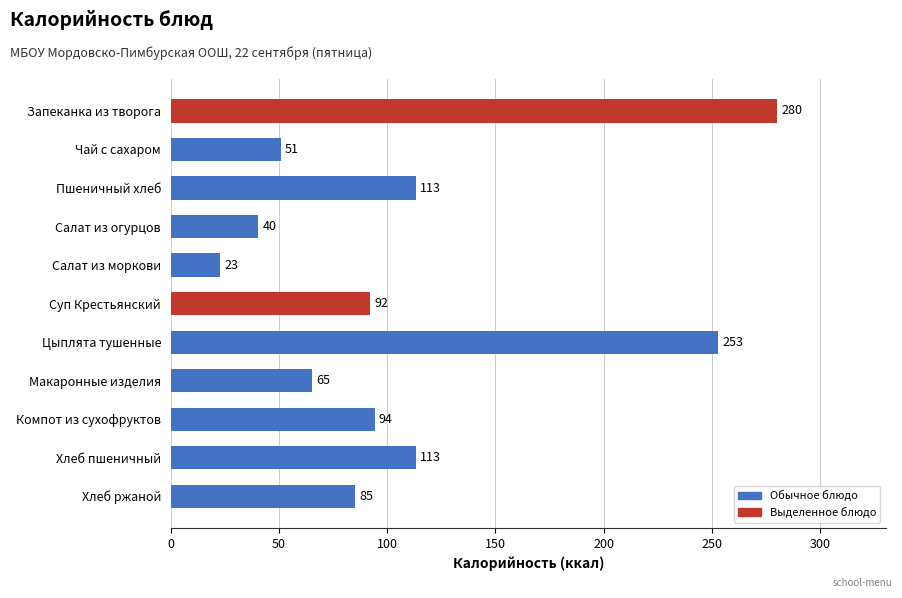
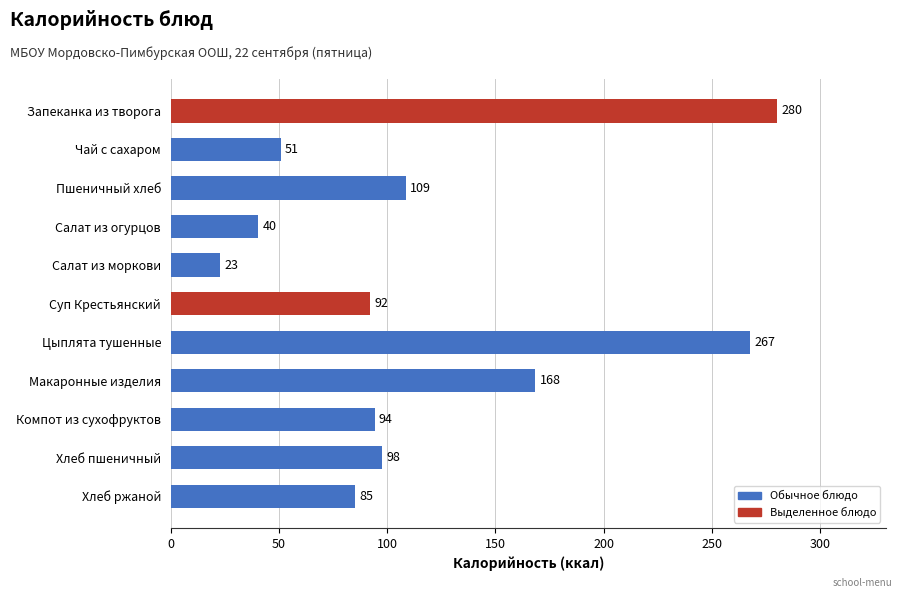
  {
    "Запеканка из творога": 280,
    "Чай с сахаром": 51,
-   "Пшеничный хлеб": 113,
+   "Пшеничный хлеб": 109,
    "Салат из огурцов": 40,
    "Салат из моркови": 23,
    "Суп Крестьянский": 92,
-   "Цыплята тушенные": 253,
-   "Макаронные изделия": 65,
+   "Цыплята тушенные": 267,
+   "Макаронные изделия": 168,
    "Компот из сухофруктов": 94,
-   "Хлеб пшеничный": 113,
+   "Хлеб пшеничный": 98,
    "Хлеб ржаной": 85
  }
